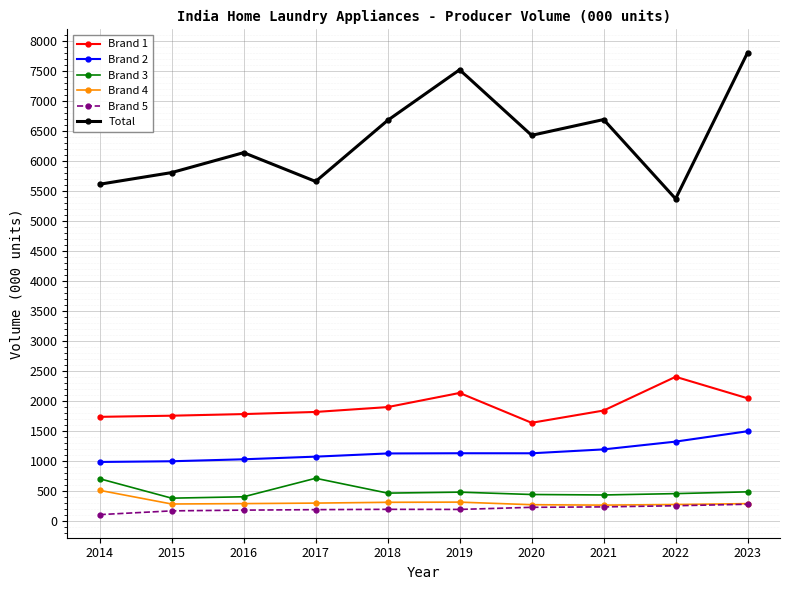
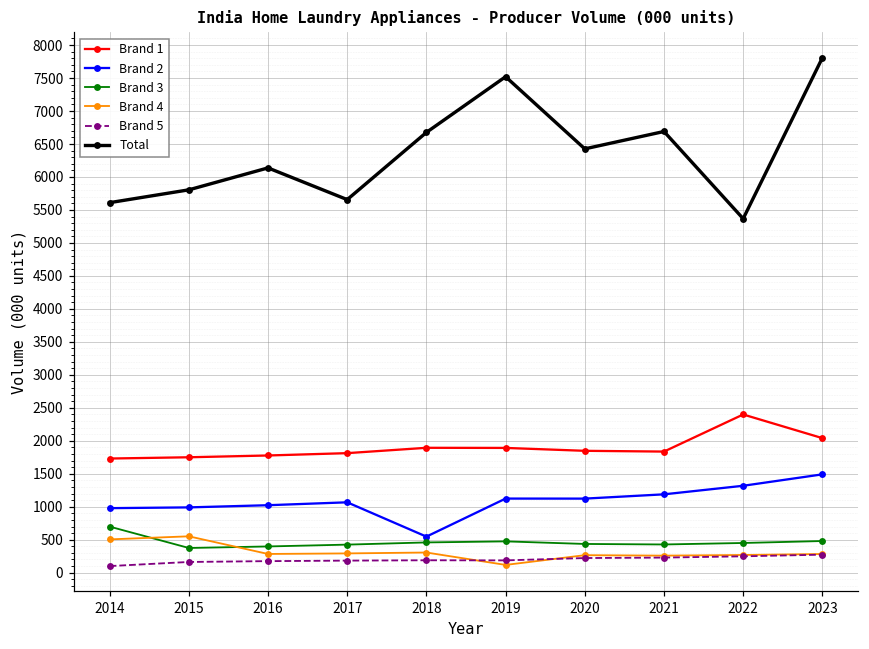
  {
    "Brand 1": {
      "2014": 1700,
      "2015": 1800,
      "2016": 1800,
      "2017": 1800,
      "2018": 1900,
-     "2019": 2100,
-     "2020": 1600,
+     "2019": 1900,
+     "2020": 1800,
      "2021": 1800,
      "2022": 2400,
      "2023": 2000
    },
    "Brand 2": {
      "2014": 1000,
      "2015": 1000,
      "2016": 1000,
      "2017": 1100,
-     "2018": 1100,
+     "2018": 500,
      "2019": 1100,
      "2020": 1100,
      "2021": 1200,
      "2022": 1300,
      "2023": 1500
    },
    "Brand 3": {
      "2014": 700,
      "2015": 400,
      "2016": 400,
-     "2017": 700,
+     "2017": 400,
      "2018": 500,
      "2019": 500,
      "2020": 400,
      "2021": 400,
      "2022": 500,
      "2023": 500
    },
    "Brand 4": {
      "2014": 500,
-     "2015": 300,
+     "2015": 600,
      "2016": 300,
      "2017": 300,
      "2018": 300,
-     "2019": 300,
+     "2019": 100,
      "2020": 300
    },
    "Brand 5": {
      "2014": 100,
      "2015": 200,
      "2016": 200,
      "2017": 200,
      "2018": 200,
      "2019": 200,
      "2020": 200
    },
    "Total": {
      "2014": 5600,
      "2015": 5800,
      "2016": 6100,
      "2017": 5700,
      "2018": 6700,
      "2019": 7500,
      "2020": 6400,
      "2021": 6700,
      "2022": 5400,
      "2023": 7800
    }
  }
